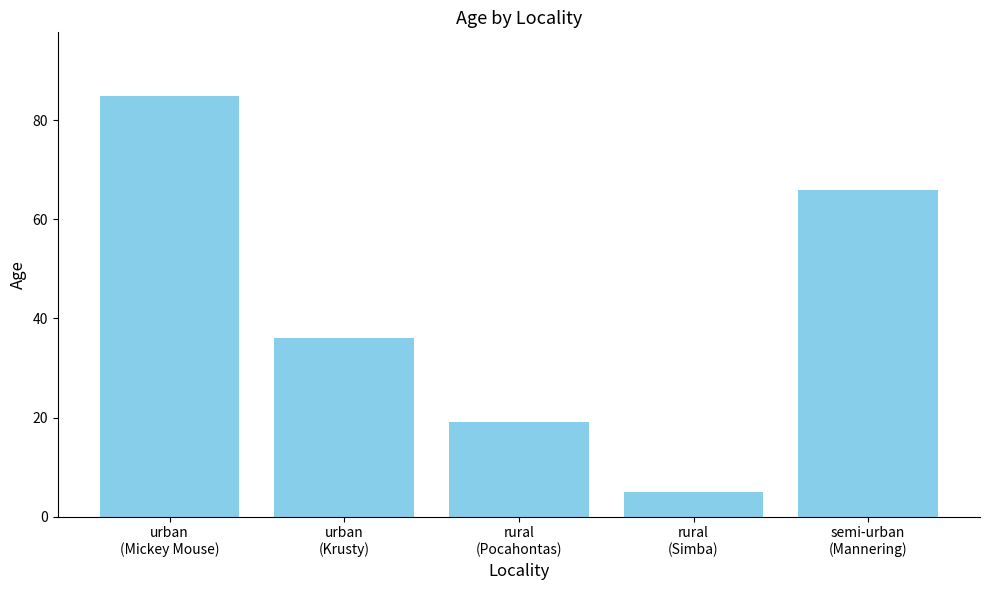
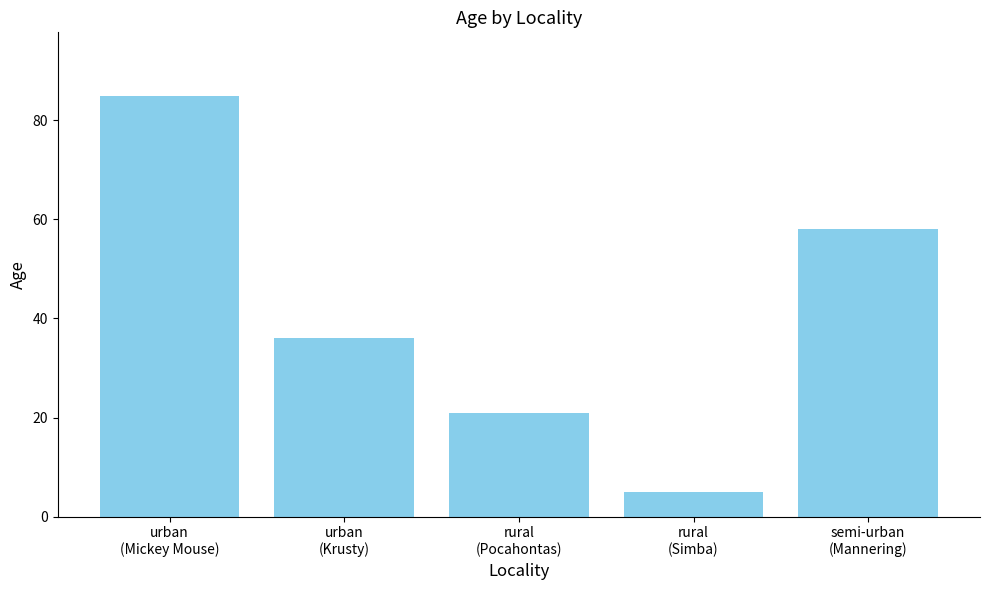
  {
    "urban (Mickey Mouse)": 85,
    "urban (Krusty)": 36,
-   "rural (Pocahontas)": 19,
+   "rural (Pocahontas)": 21,
    "rural (Simba)": 5,
-   "semi-urban (Mannering)": 66
+   "semi-urban (Mannering)": 58
  }
